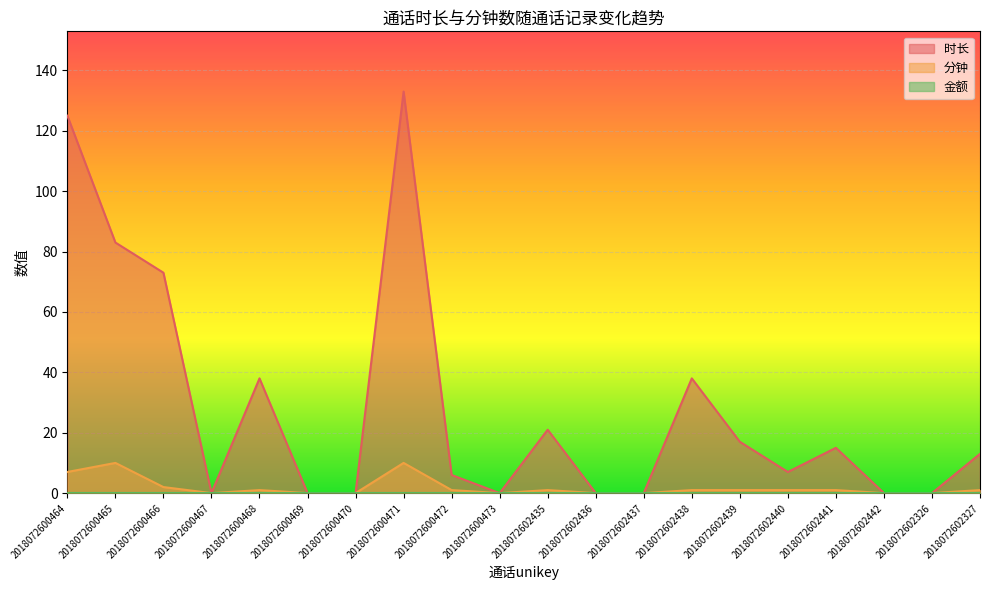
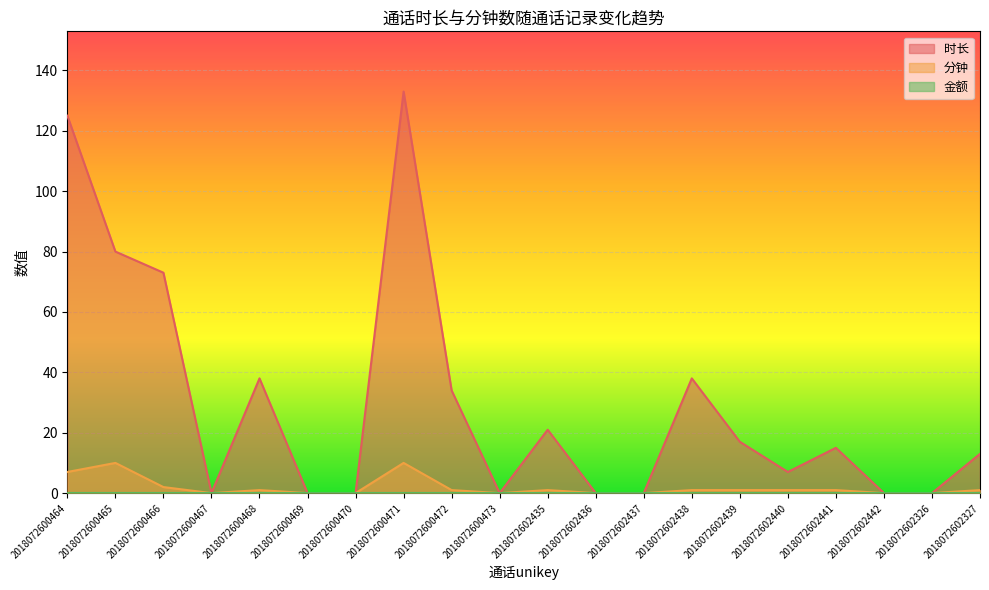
  {
    "时长": {
      "2018072600464": 125,
-     "2018072600465": 83,
+     "2018072600465": 80,
      "2018072600466": 73,
      "2018072600468": 38,
      "2018072600471": 133,
-     "2018072600472": 6,
+     "2018072600472": 34,
      "2018072602435": 21,
      "2018072602438": 38,
      "2018072602439": 17,
      "2018072602440": 7,
      "2018072602441": 15,
      "2018072602327": 13
    },
    "分钟": {
      "2018072600464": 7,
      "2018072600465": 10,
      "2018072600466": 2,
      "2018072600468": 1,
      "2018072600471": 10,
      "2018072600472": 1,
      "2018072602435": 1,
      "2018072602438": 1,
      "2018072602439": 1,
      "2018072602440": 1,
      "2018072602441": 1,
      "2018072602327": 1
    },
    "金额": {
      "2018072600464": 0,
      "2018072600465": 0,
      "2018072600466": 0,
      "2018072600468": 0,
      "2018072600471": 0,
      "2018072600472": 0,
      "2018072602435": 0,
      "2018072602438": 0,
      "2018072602439": 0,
      "2018072602440": 0,
      "2018072602441": 0,
      "2018072602327": 0
    }
  }
